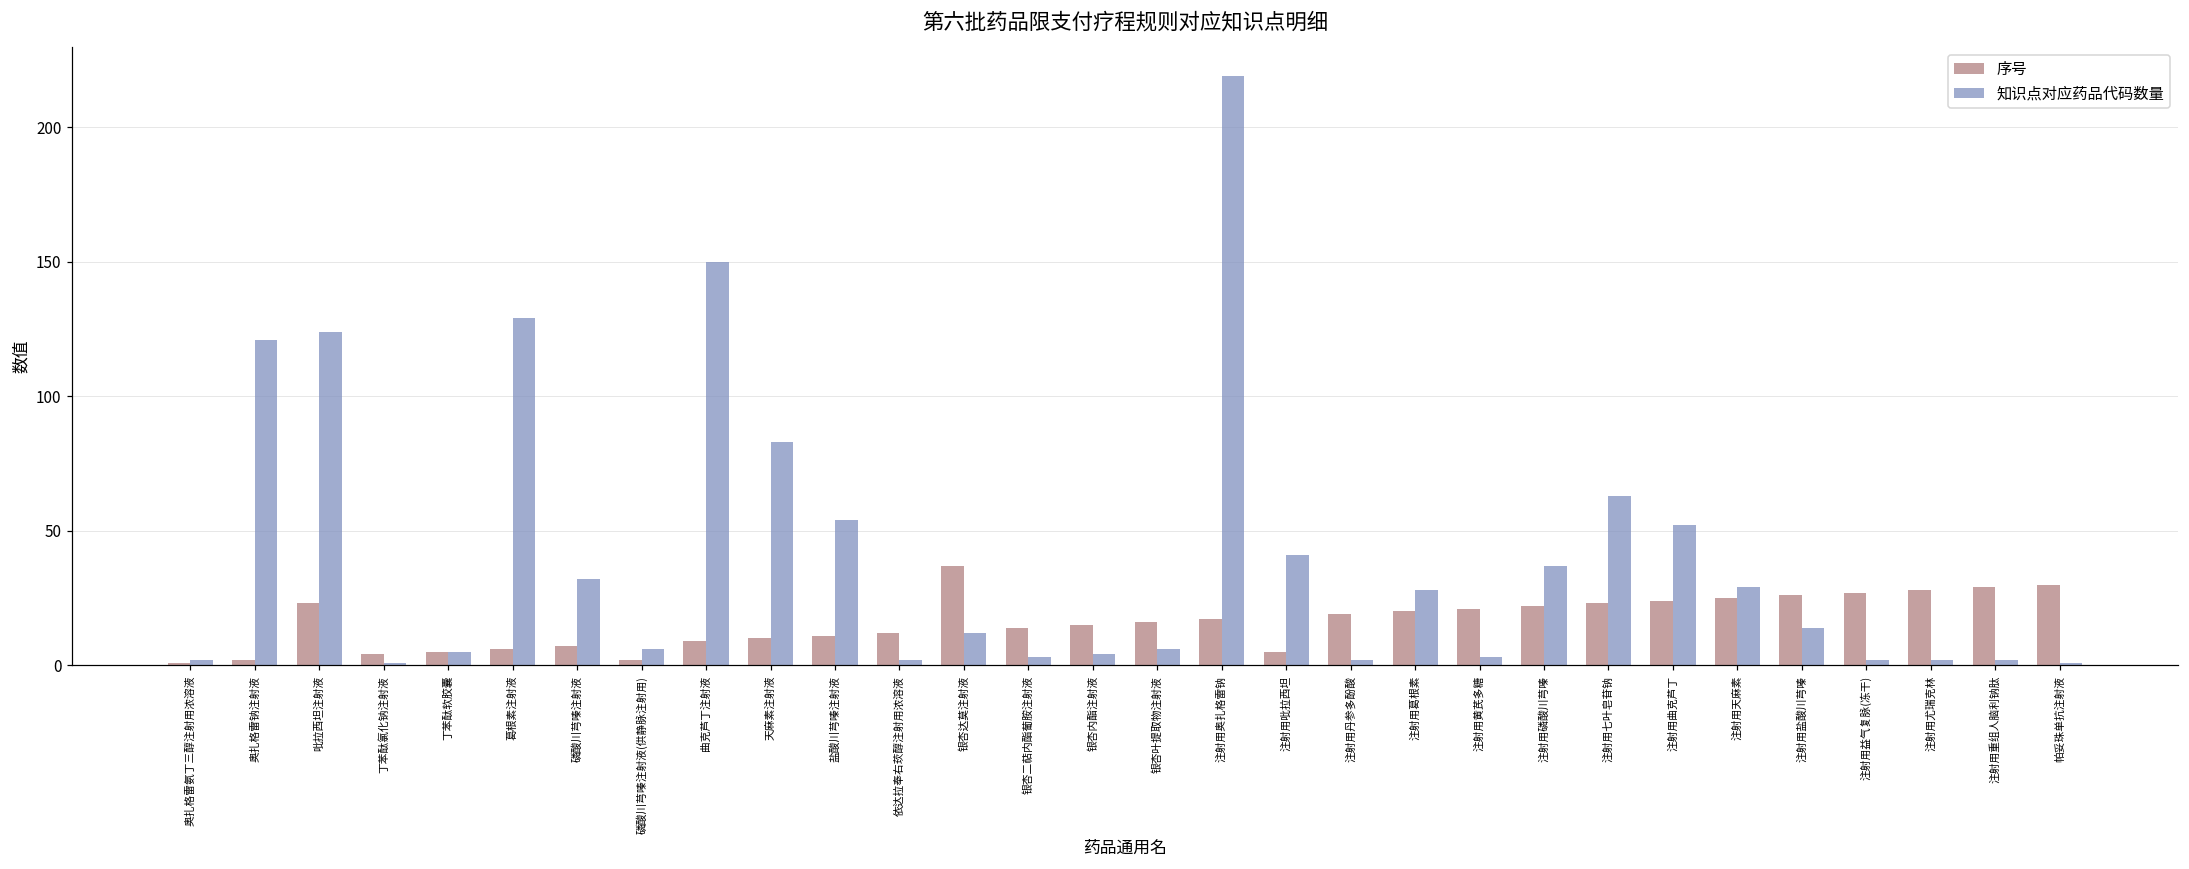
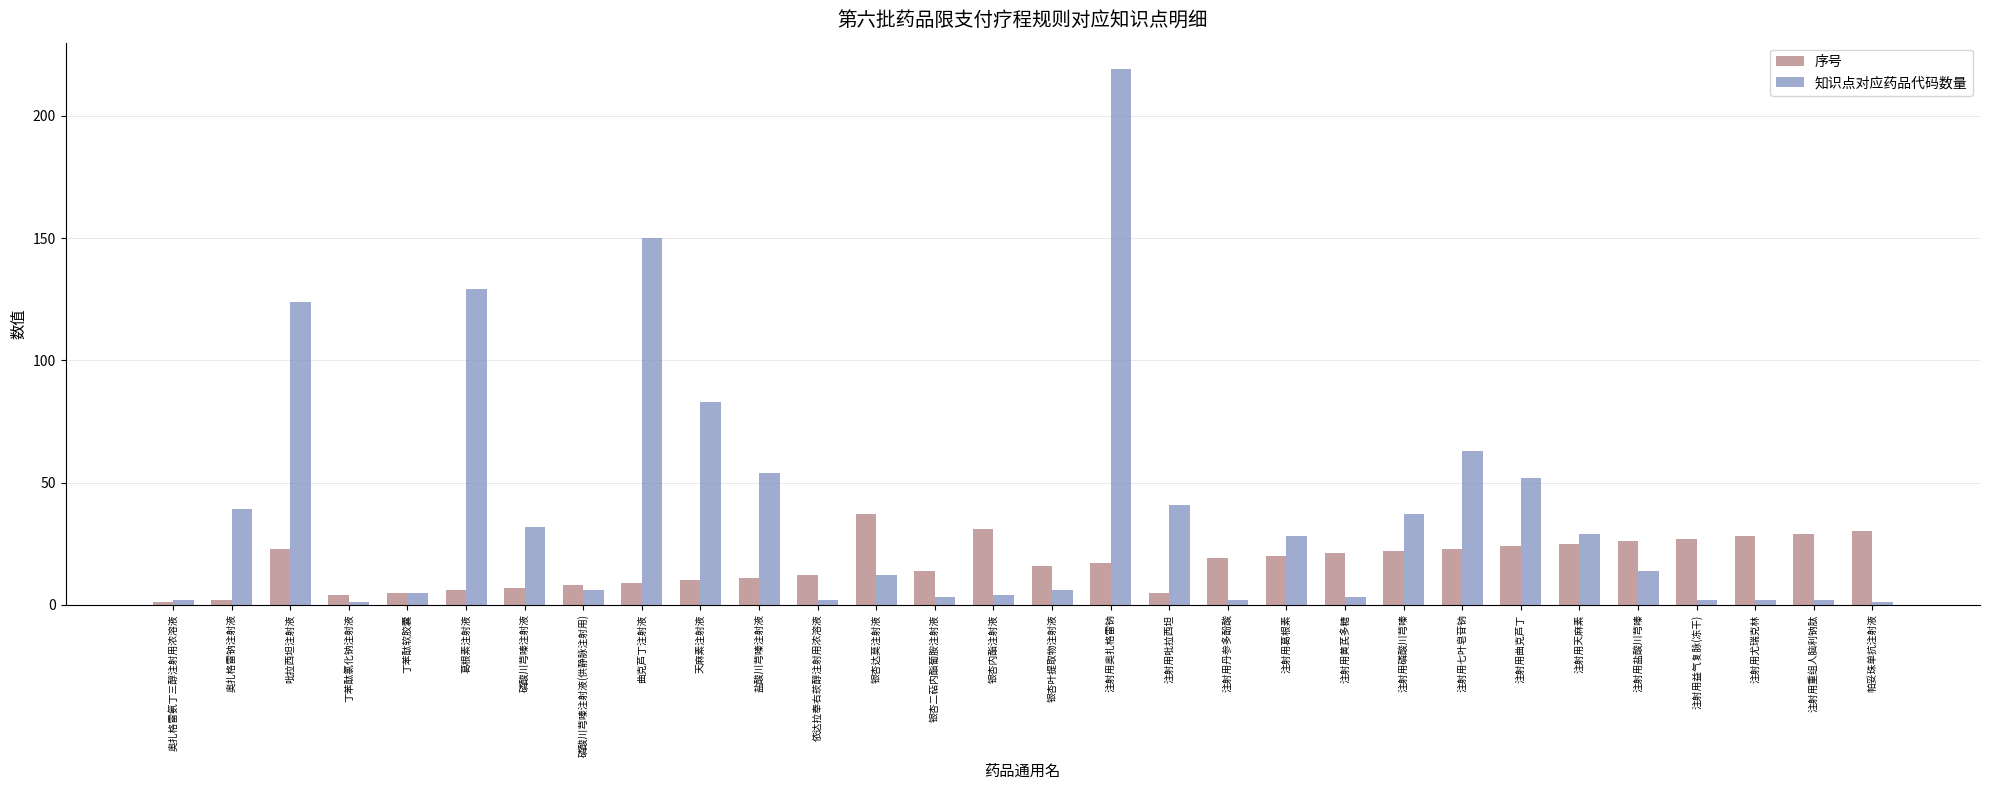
  {
    "序号": {
      "奥扎格雷钠注射液": 2,
      "吡拉西坦注射液": 23,
      "丁苯酞氯化钠注射液": 4,
      "丁苯酞软胶囊": 5,
      "葛根素注射液": 6,
      "磷酸川芎嗪注射液": 7,
-     "磷酸川芎嗪注射液(供静脉注射用)": 2,
+     "磷酸川芎嗪注射液(供静脉注射用)": 8,
      "曲克芦丁注射液": 9,
      "天麻素注射液": 10,
      "盐酸川芎嗪注射液": 11,
      "依达拉奉右莰醇注射用浓溶液": 12,
      "银杏达莫注射液": 37,
      "银杏二萜内酯葡胺注射液": 14,
-     "银杏内酯注射液": 15,
+     "银杏内酯注射液": 31,
      "银杏叶提取物注射液": 16,
      "注射用奥扎格雷钠": 17,
      "注射用吡拉西坦": 5,
      "注射用丹参多酚酸": 19,
      "注射用葛根素": 20,
      "注射用黄芪多糖": 21,
      "注射用磷酸川芎嗪": 22,
      "注射用七叶皂苷钠": 23,
      "注射用曲克芦丁": 24,
      "注射用天麻素": 25,
      "注射用盐酸川芎嗪": 26,
      "注射用益气复脉(冻干)": 27,
      "注射用尤瑞克林": 28,
      "注射用重组人脑利钠肽": 29,
      "帕妥珠单抗注射液": 30
    },
    "知识点对应药品代码数量": {
      "奥扎格雷氨丁三醇注射用浓溶液": 2,
-     "奥扎格雷钠注射液": 121,
+     "奥扎格雷钠注射液": 39,
      "吡拉西坦注射液": 124,
      "丁苯酞软胶囊": 5,
      "葛根素注射液": 129,
      "磷酸川芎嗪注射液": 32,
      "磷酸川芎嗪注射液(供静脉注射用)": 6,
      "曲克芦丁注射液": 150,
      "天麻素注射液": 83,
      "盐酸川芎嗪注射液": 54,
      "依达拉奉右莰醇注射用浓溶液": 2,
      "银杏达莫注射液": 12,
      "银杏二萜内酯葡胺注射液": 3,
      "银杏内酯注射液": 4,
      "银杏叶提取物注射液": 6,
      "注射用奥扎格雷钠": 219,
      "注射用吡拉西坦": 41,
      "注射用丹参多酚酸": 2,
      "注射用葛根素": 28,
      "注射用黄芪多糖": 3,
      "注射用磷酸川芎嗪": 37,
      "注射用七叶皂苷钠": 63,
      "注射用曲克芦丁": 52,
      "注射用天麻素": 29,
      "注射用盐酸川芎嗪": 14,
      "注射用益气复脉(冻干)": 2,
      "注射用尤瑞克林": 2,
      "注射用重组人脑利钠肽": 2
    }
  }
